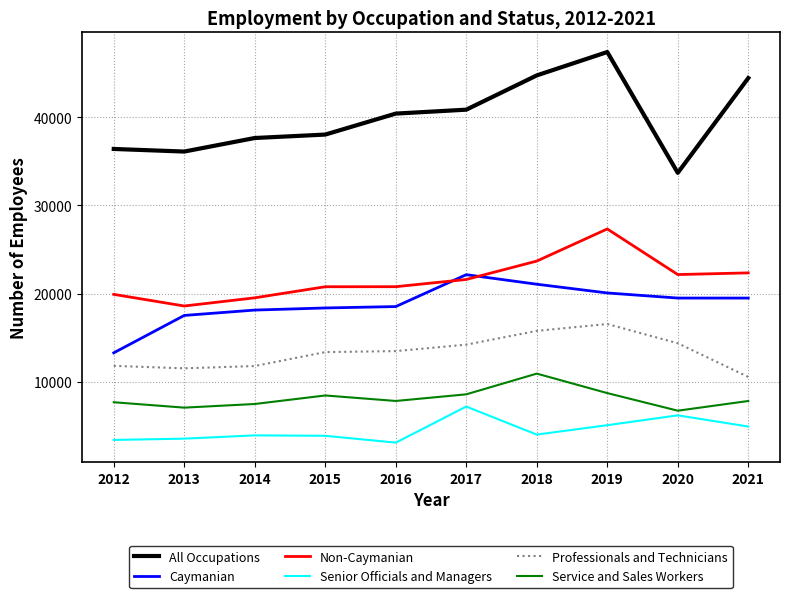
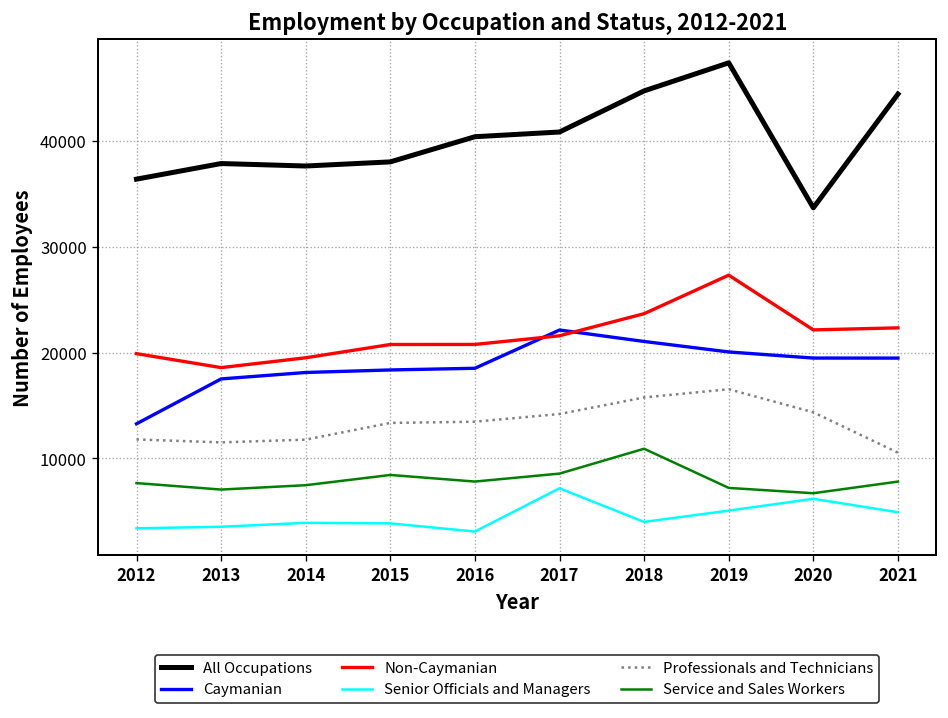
  {
    "All Occupations": {
      "2012": 36000,
-     "2013": 36000,
+     "2013": 38000,
      "2014": 38000,
      "2015": 38000,
      "2016": 40000,
      "2017": 41000,
      "2018": 45000,
      "2019": 47000,
      "2020": 34000,
      "2021": 44000
    },
    "Caymanian": {
      "2012": 13000,
      "2013": 18000,
      "2014": 18000,
      "2015": 18000,
      "2016": 19000,
      "2017": 22000,
      "2018": 21000,
      "2019": 20000,
      "2020": 19000,
      "2021": 19000
    },
    "Non-Caymanian": {
      "2012": 20000,
      "2013": 19000,
      "2014": 20000,
      "2015": 21000,
      "2016": 21000,
      "2017": 22000,
      "2018": 24000,
      "2019": 27000,
      "2020": 22000,
      "2021": 22000
    },
    "Senior Officials and Managers": {
      "2012": 3000,
      "2013": 4000,
      "2014": 4000,
      "2015": 4000,
      "2016": 3000,
      "2017": 7000,
      "2018": 4000,
      "2019": 5000,
      "2020": 6000,
      "2021": 5000
    },
    "Professionals and Technicians": {
      "2012": 12000,
      "2013": 12000,
      "2014": 12000,
      "2015": 13000,
      "2016": 13000,
      "2017": 14000,
      "2018": 16000,
      "2019": 17000,
      "2020": 14000,
      "2021": 11000
    },
    "Service and Sales Workers": {
      "2012": 8000,
      "2013": 7000,
      "2014": 7000,
      "2015": 8000,
      "2016": 8000,
      "2017": 9000,
      "2018": 11000,
-     "2019": 9000,
+     "2019": 7000,
      "2020": 7000,
      "2021": 8000
    }
  }
